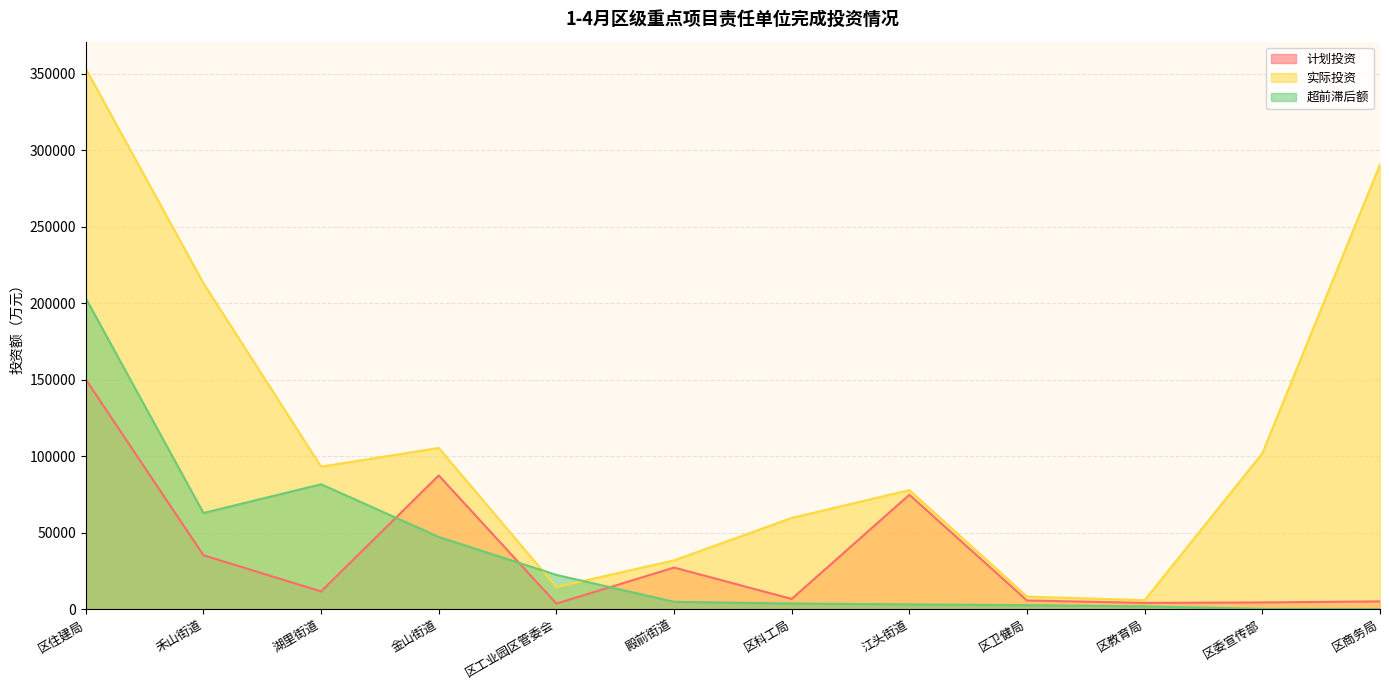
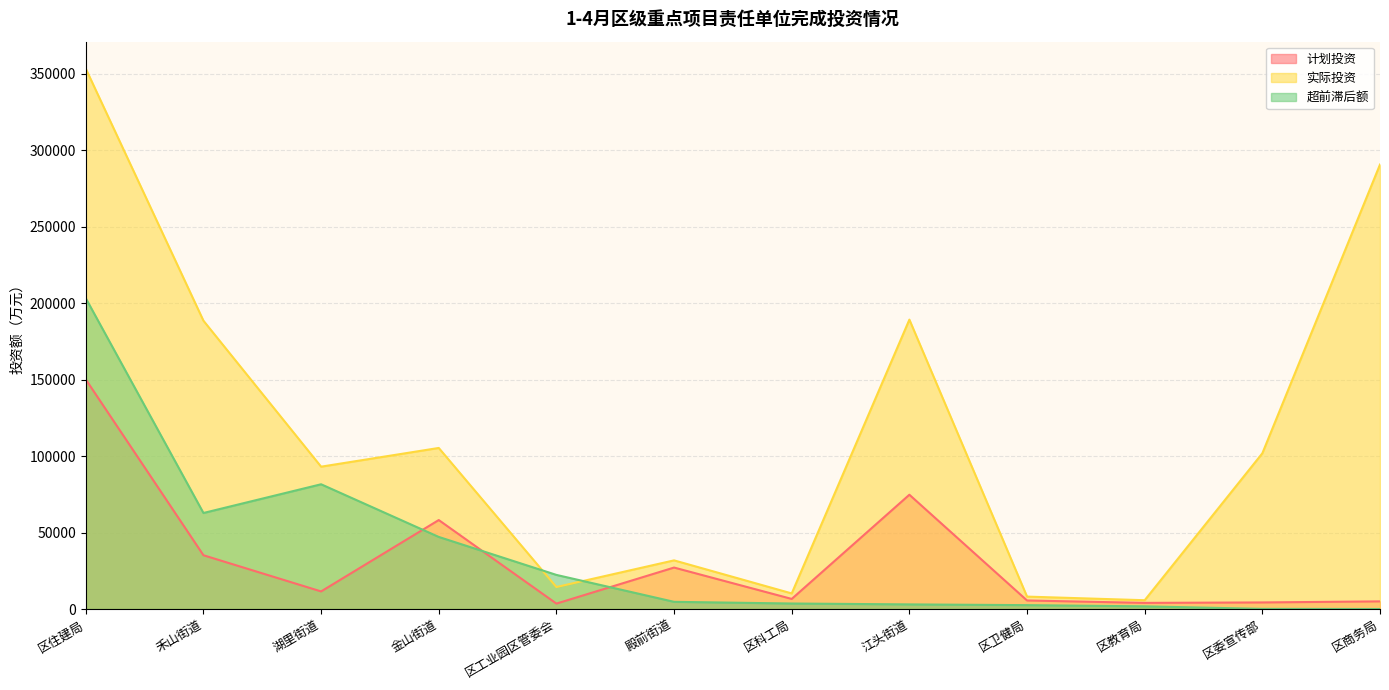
  {
    "计划投资": {
      "区住建局": 150000,
      "禾山街道": 35000,
      "湖里街道": 12000,
-     "金山街道": 87000,
+     "金山街道": 58000,
      "区工业园区管委会": 4000,
      "殿前街道": 27000,
      "区科工局": 7000,
      "江头街道": 75000,
      "区卫健局": 6000,
      "区教育局": 4000,
      "区委宣传部": 4000,
      "区商务局": 5000
    },
    "实际投资": {
      "区住建局": 353000,
-     "禾山街道": 213000,
+     "禾山街道": 188000,
      "湖里街道": 93000,
      "金山街道": 105000,
      "区工业园区管委会": 14000,
      "殿前街道": 32000,
-     "区科工局": 60000,
-     "江头街道": 78000,
+     "区科工局": 10000,
+     "江头街道": 189000,
      "区卫健局": 8000,
      "区教育局": 6000,
      "区委宣传部": 102000,
      "区商务局": 291000
    },
    "超前滞后额": {
      "区住建局": 203000,
      "禾山街道": 63000,
      "湖里街道": 82000,
      "金山街道": 47000,
      "区工业园区管委会": 22000,
      "殿前街道": 5000,
      "区科工局": 4000,
      "江头街道": 3000,
      "区卫健局": 3000,
      "区教育局": 2000,
      "区委宣传部": 0,
      "区商务局": 0
    }
  }
